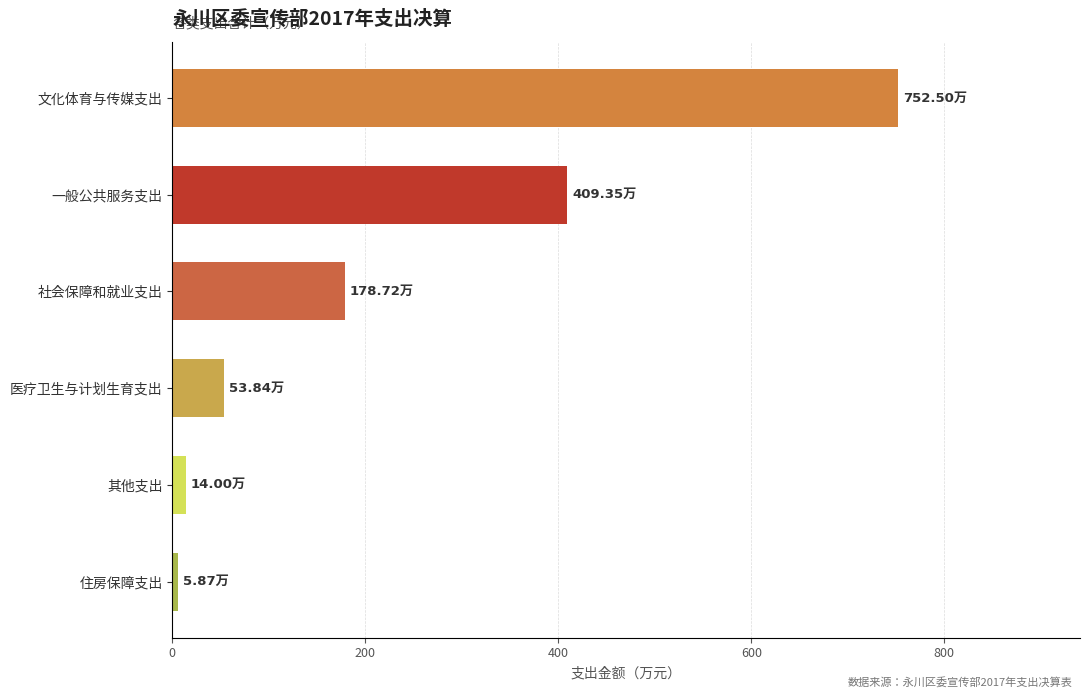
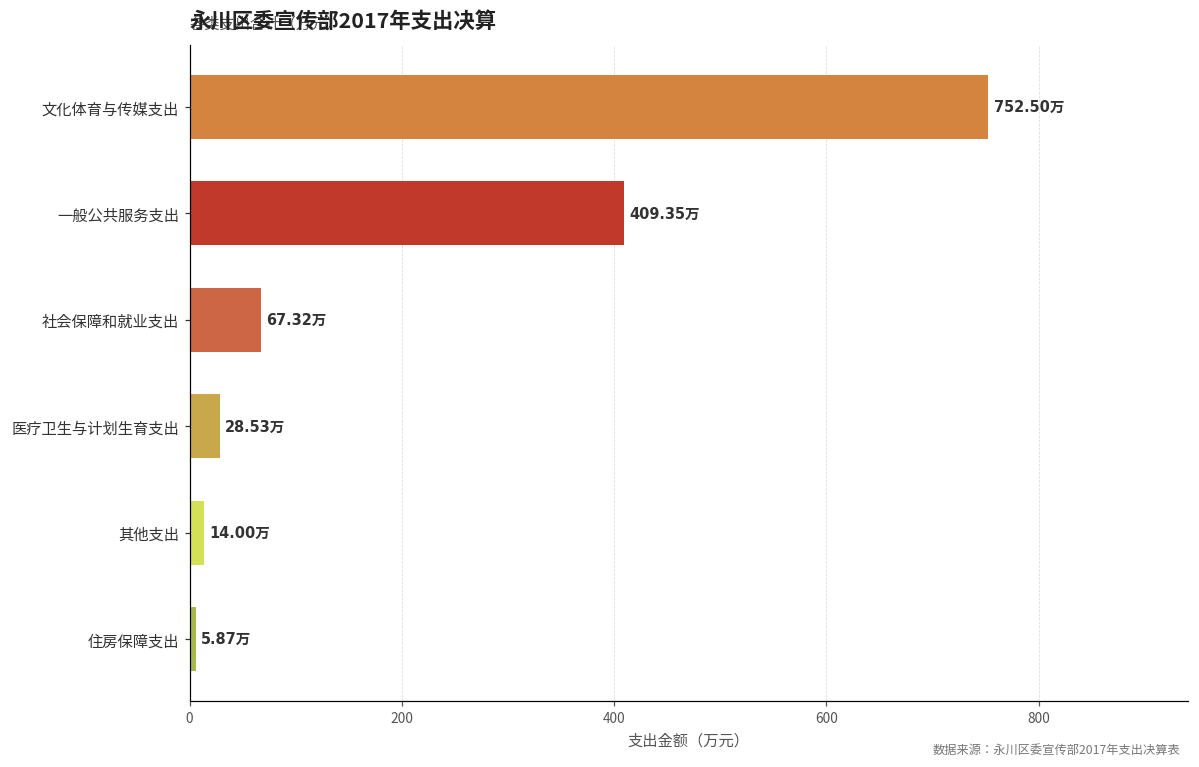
  {
    "文化体育与传媒支出": "752.50万",
    "一般公共服务支出": "409.35万",
-   "社会保障和就业支出": "178.72万",
-   "医疗卫生与计划生育支出": "53.84万",
+   "社会保障和就业支出": "67.32万",
+   "医疗卫生与计划生育支出": "28.53万",
    "其他支出": "14.00万",
    "住房保障支出": "5.87万"
  }
